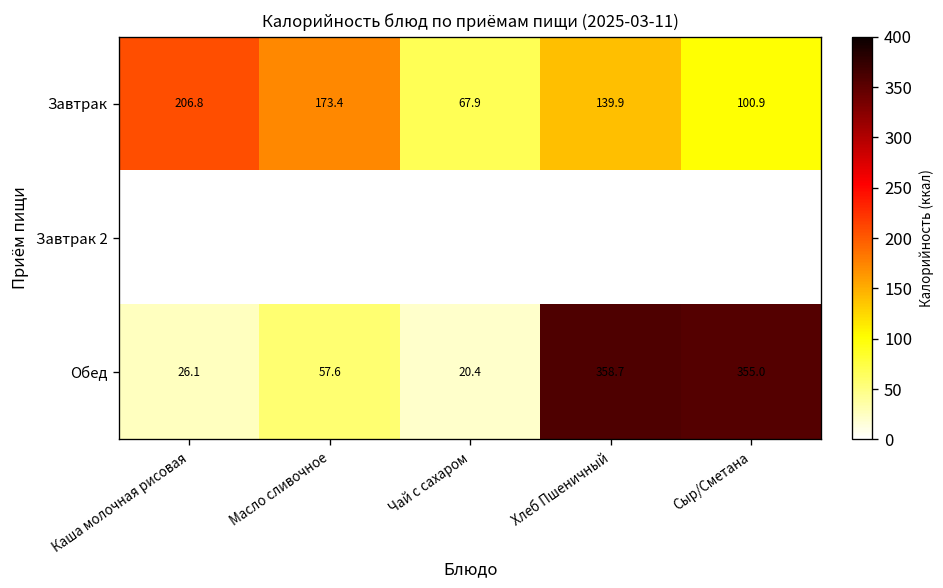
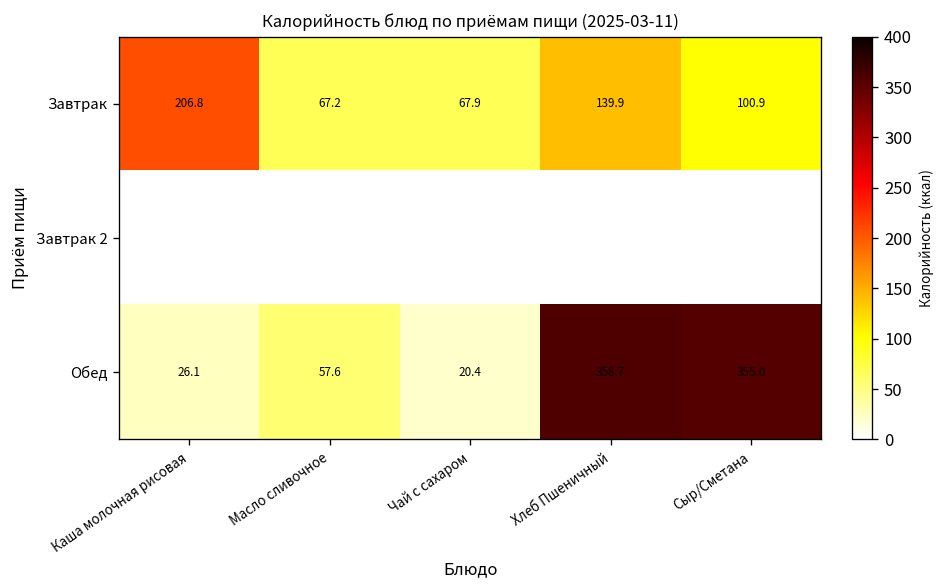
  {
    "Завтрак": {
      "Каша молочная рисовая": 206.8,
-     "Масло сливочное": 173.4,
+     "Масло сливочное": 67.2,
      "Чай с сахаром": 67.9,
      "Хлеб Пшеничный": 139.9,
      "Сыр/Сметана": 100.9
    },
    "Обед": {
      "Каша молочная рисовая": 26.1,
      "Масло сливочное": 57.6,
      "Чай с сахаром": 20.4,
      "Хлеб Пшеничный": 358.7,
      "Сыр/Сметана": 355.0
    }
  }
